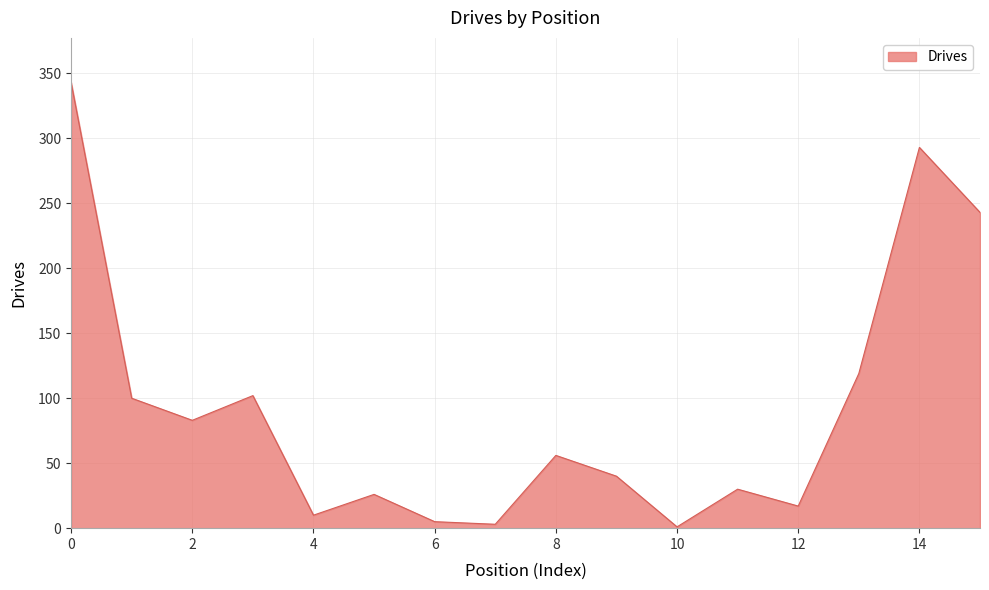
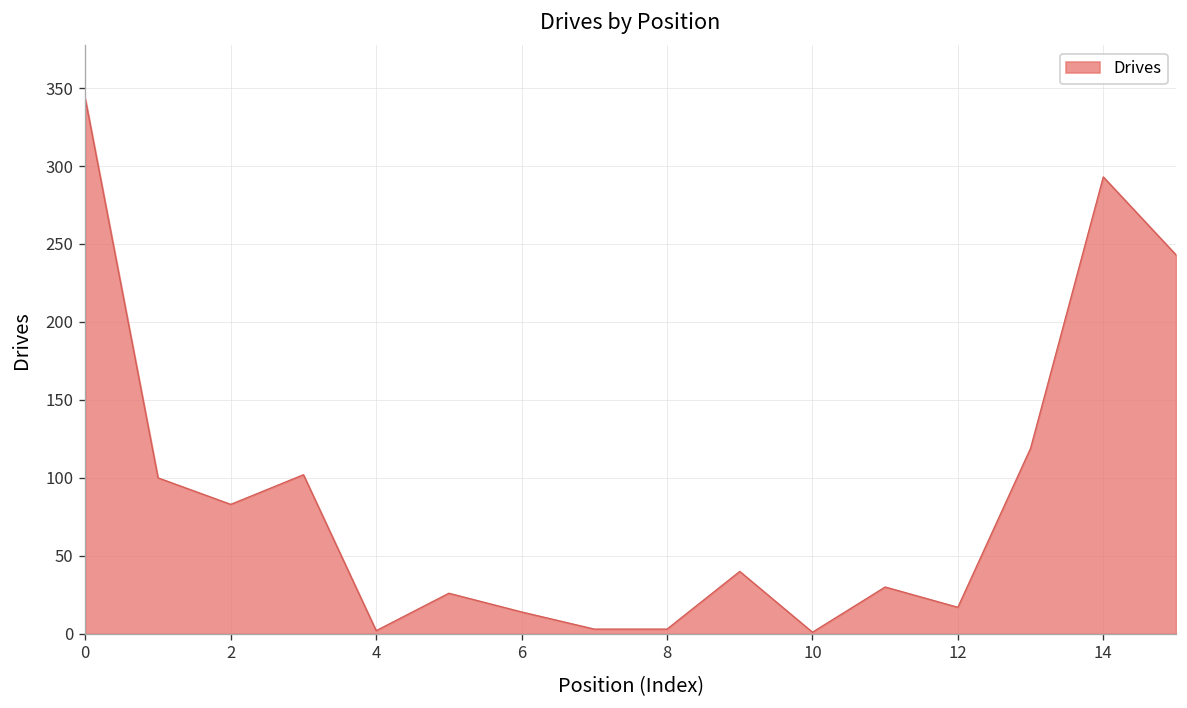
  {
    "0": 343,
    "2": 83,
-   "4": 10,
-   "6": 5,
-   "8": 56,
+   "4": 2,
+   "6": 14,
+   "8": 3,
    "10": 1,
    "12": 17,
    "14": 293
  }
